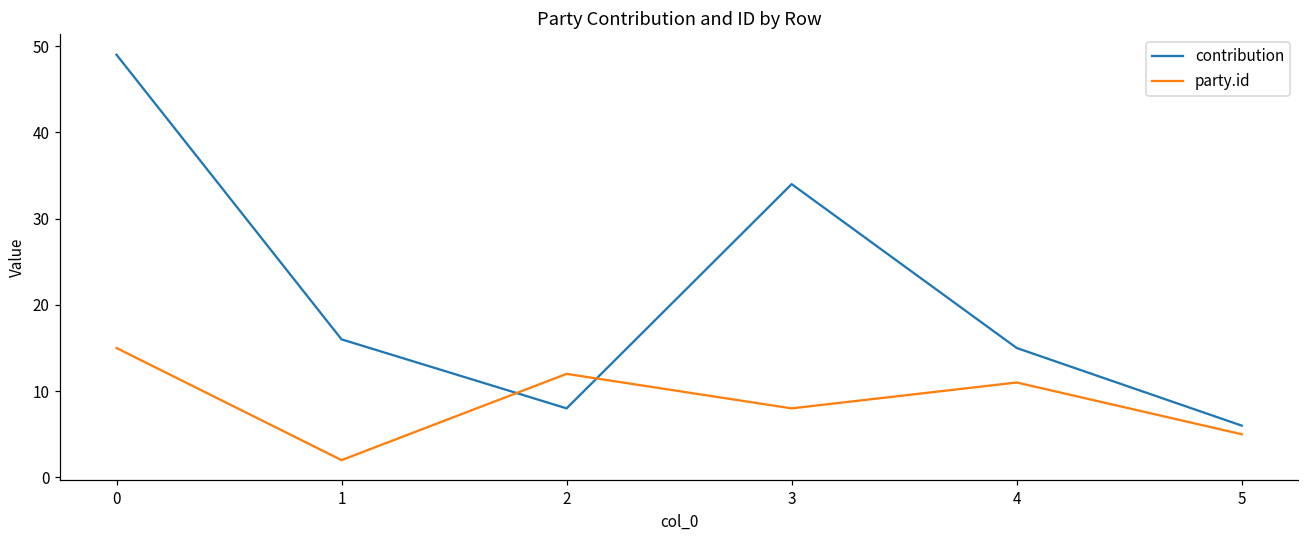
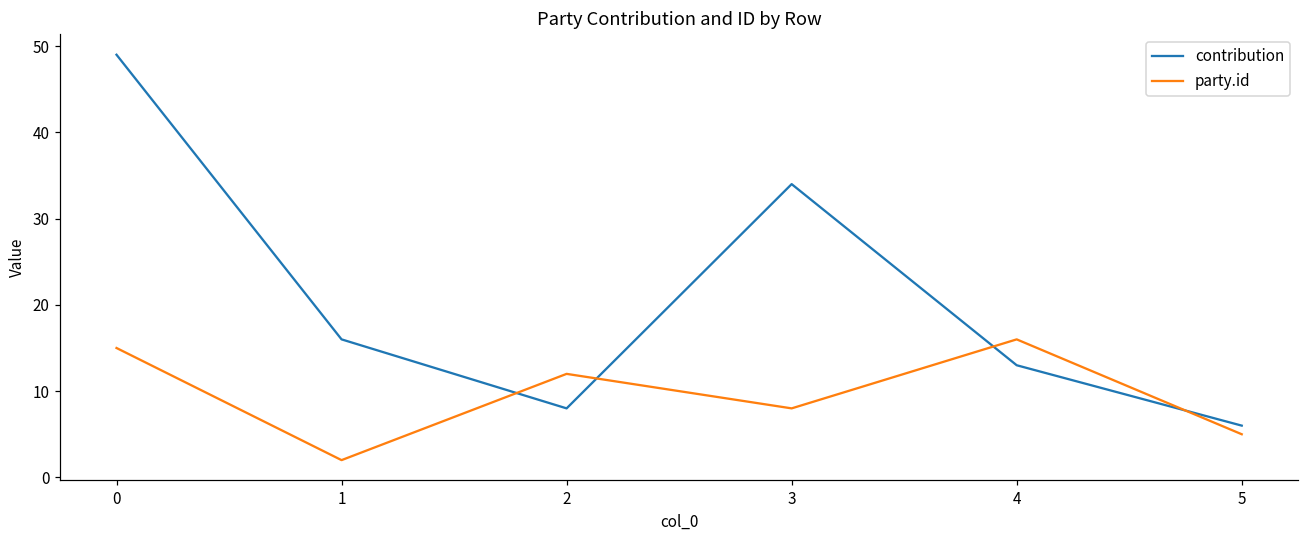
  {
    "contribution": {
      "0": 49,
      "1": 16,
      "2": 8,
      "3": 34,
-     "4": 15,
+     "4": 13,
      "5": 6
    },
    "party.id": {
      "0": 15,
      "1": 2,
      "2": 12,
      "3": 8,
-     "4": 11,
+     "4": 16,
      "5": 5
    }
  }
